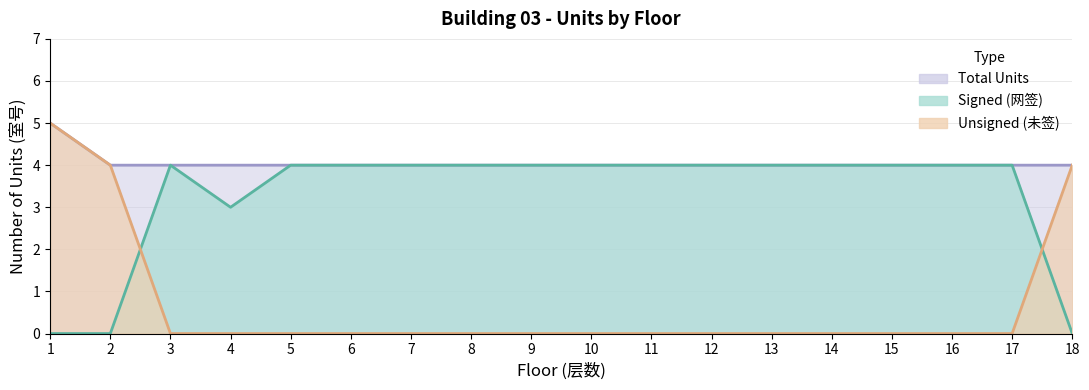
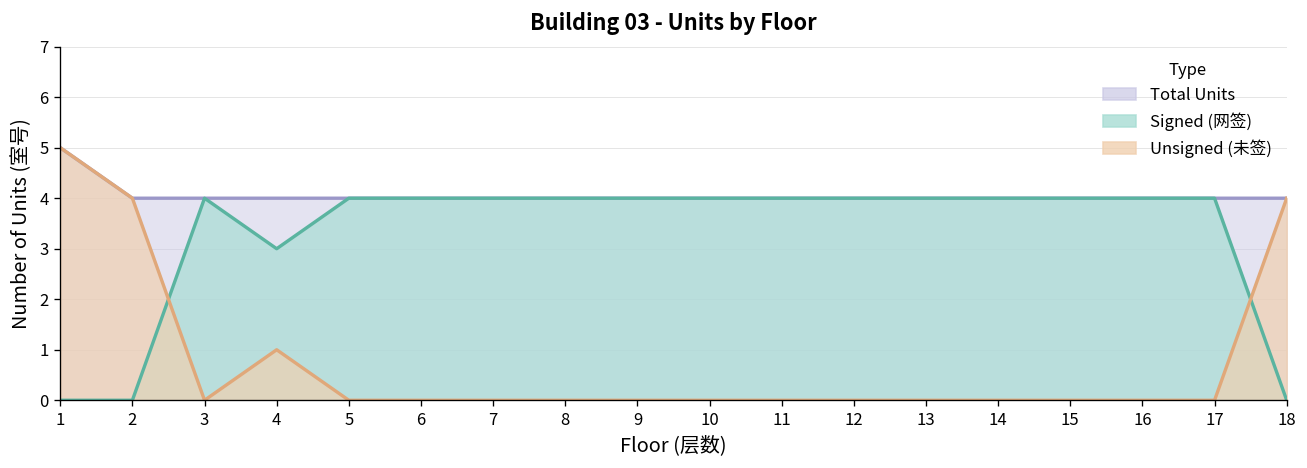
  {
    "Unsigned (未签)": {
      "3": 0,
-     "4": 0,
+     "4": 1,
      "5": 0,
      "6": 0,
      "7": 0,
      "8": 0,
      "9": 0,
      "10": 0,
      "11": 0,
      "12": 0,
      "13": 0,
      "14": 0,
      "15": 0,
      "16": 0,
      "17": 0
    }
  }
